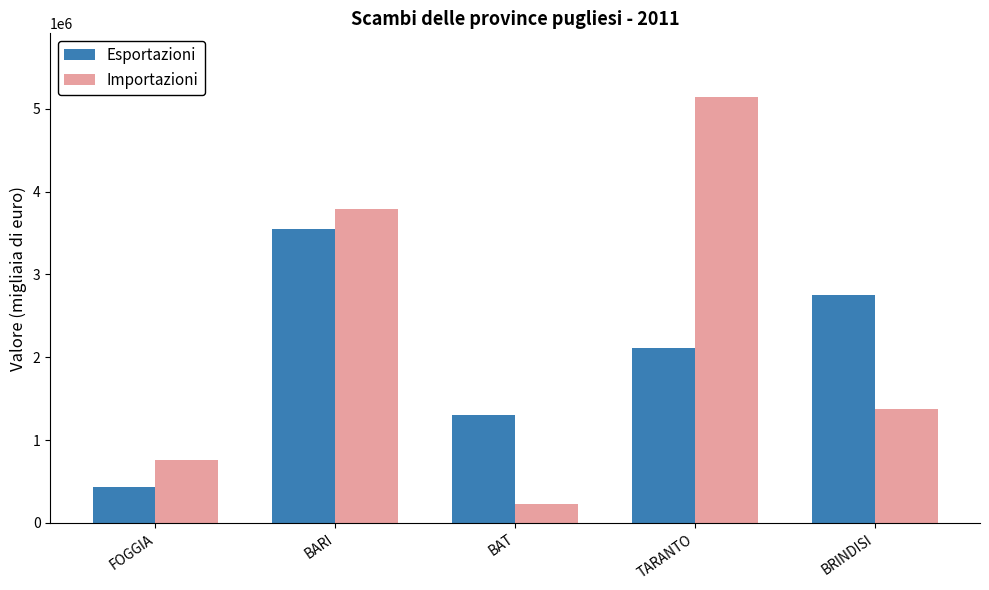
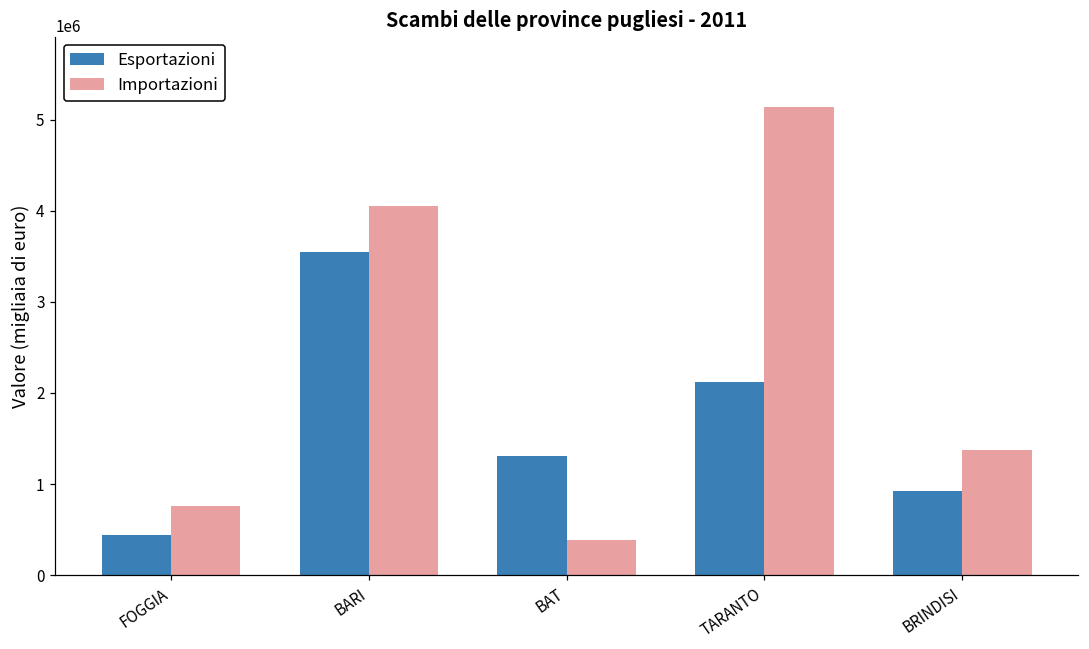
  {
    "Esportazioni": {
      "FOGGIA": 400000,
      "BARI": 3500000,
      "BAT": 1300000,
      "TARANTO": 2100000,
-     "BRINDISI": 2800000
+     "BRINDISI": 900000
    },
    "Importazioni": {
      "FOGGIA": 800000,
-     "BARI": 3800000,
-     "BAT": 200000,
+     "BARI": 4000000,
+     "BAT": 400000,
      "TARANTO": 5100000,
      "BRINDISI": 1400000
    }
  }
